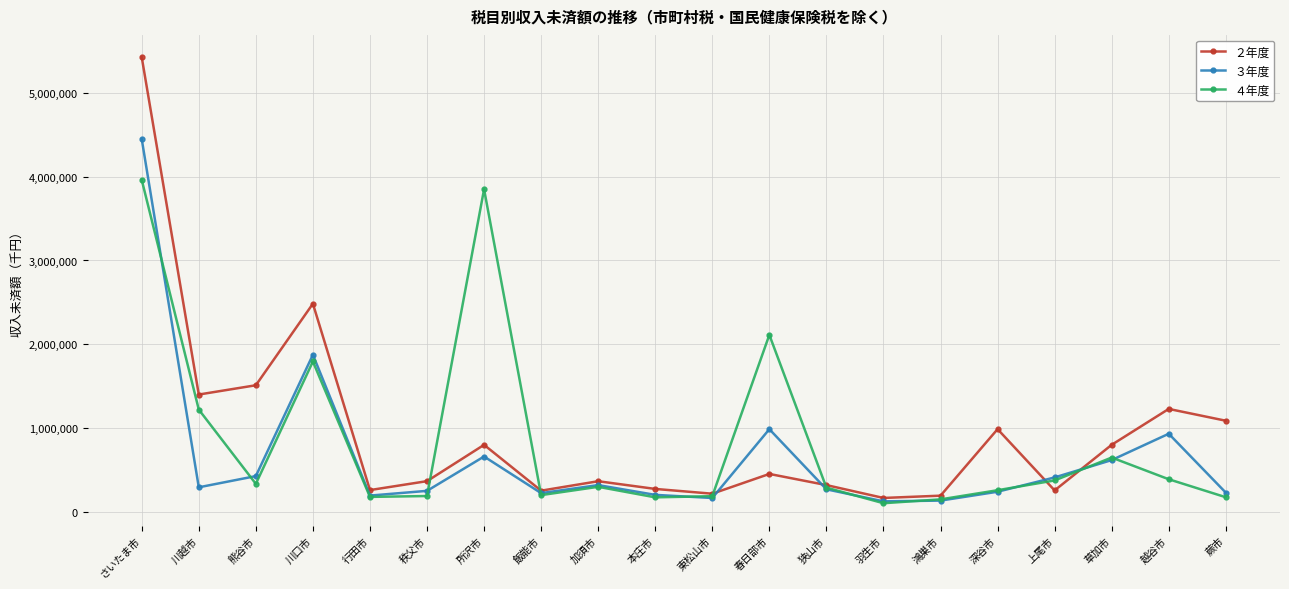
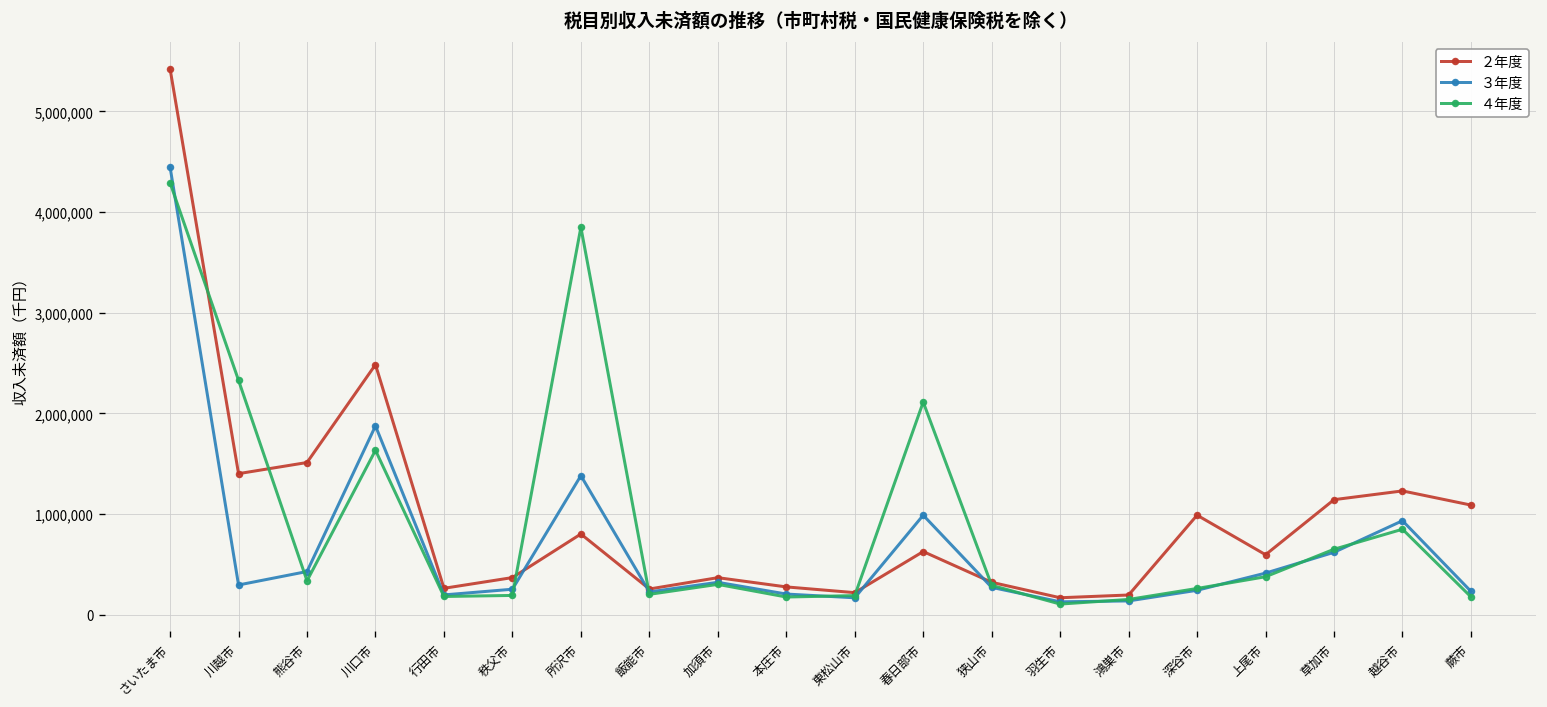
  {
    "２年度": {
      "さいたま市": "5,400,000",
      "川越市": "1,400,000",
      "熊谷市": "1,500,000",
      "川口市": "2,500,000",
      "行田市": "300,000",
      "秩父市": "400,000",
      "所沢市": "800,000",
      "加須市": "400,000",
      "本庄市": "300,000",
-     "春日部市": "500,000",
+     "春日部市": "600,000",
      "羽生市": "200,000",
      "鴻巣市": "200,000",
      "深谷市": "1,000,000",
-     "上尾市": "300,000",
-     "草加市": "800,000",
+     "上尾市": "600,000",
+     "草加市": "1,100,000",
      "越谷市": "1,200,000",
      "蕨市": "1,100,000"
    },
    "３年度": {
      "さいたま市": "4,400,000",
      "川越市": "300,000",
      "熊谷市": "400,000",
      "川口市": "1,900,000",
      "秩父市": "300,000",
-     "所沢市": "700,000",
+     "所沢市": "1,400,000",
      "春日部市": "1,000,000",
      "上尾市": "400,000",
      "草加市": "600,000",
      "越谷市": "900,000",
      "蕨市": "200,000"
    },
    "４年度": {
-     "さいたま市": "4,000,000",
-     "川越市": "1,200,000",
+     "さいたま市": "4,300,000",
+     "川越市": "2,300,000",
      "熊谷市": "300,000",
-     "川口市": "1,800,000",
+     "川口市": "1,600,000",
      "秩父市": "200,000",
      "所沢市": "3,800,000",
      "春日部市": "2,100,000",
      "上尾市": "400,000",
      "草加市": "700,000",
-     "越谷市": "400,000",
+     "越谷市": "900,000",
      "蕨市": "200,000"
    }
  }
